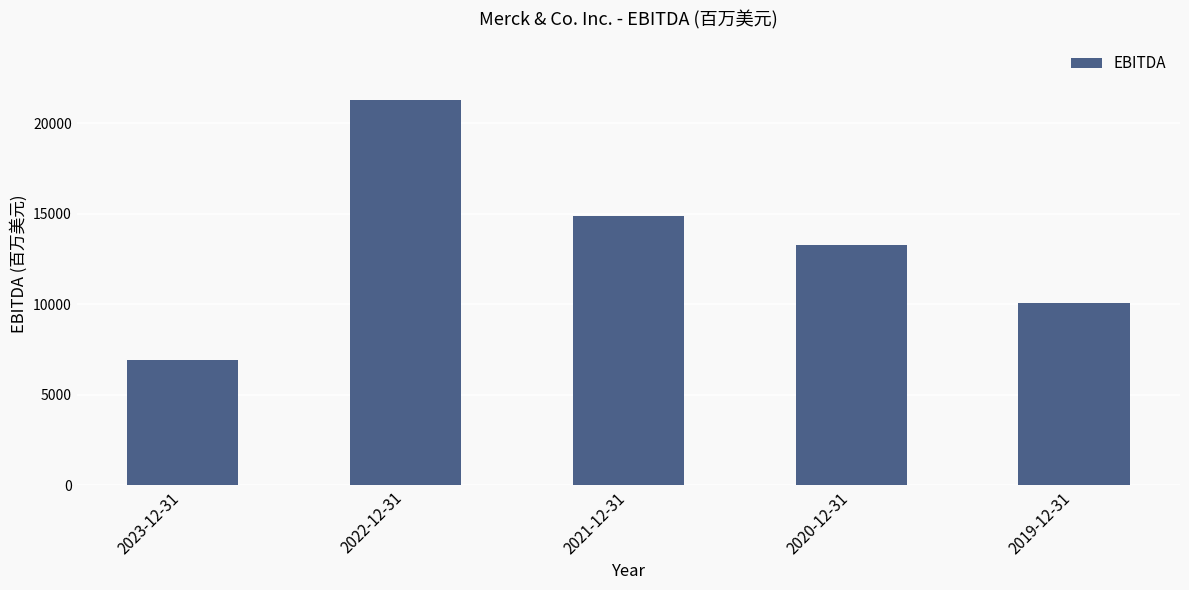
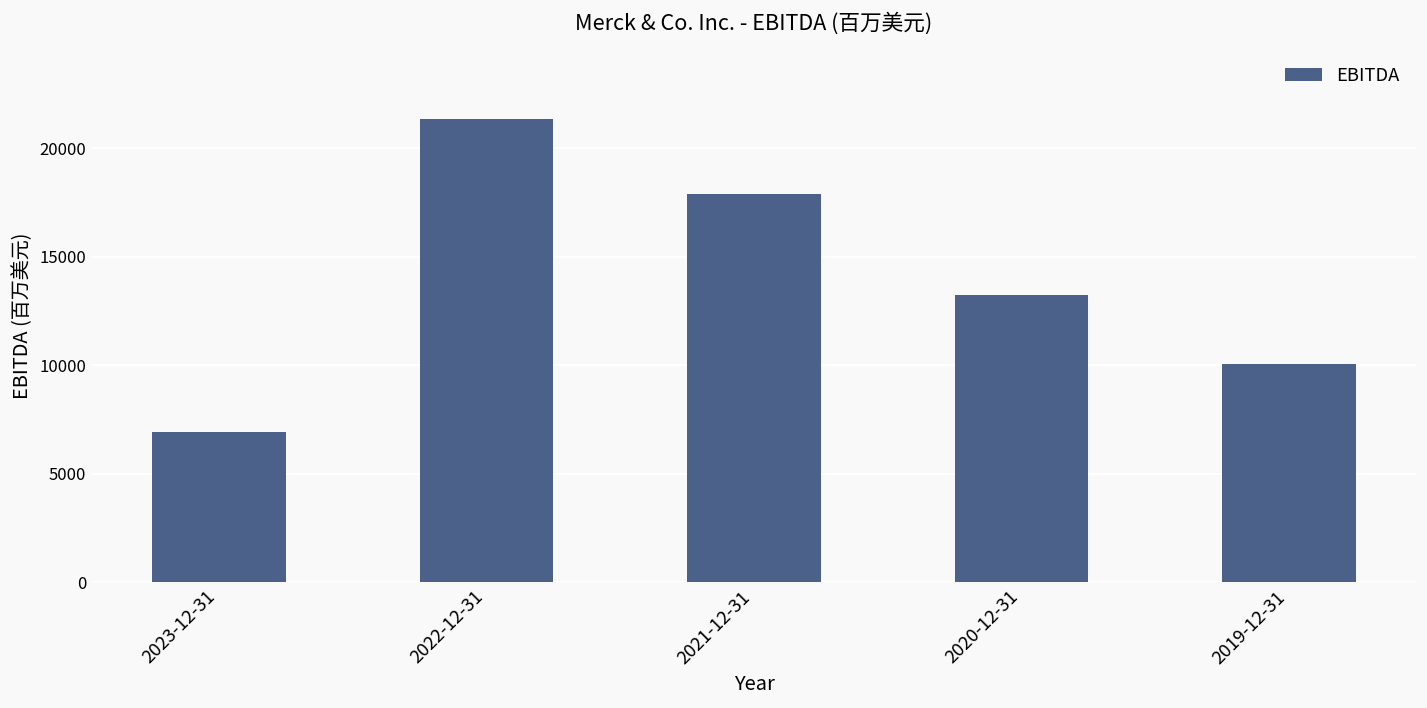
  {
    "2023-12-31": 6900,
    "2022-12-31": 21300,
-   "2021-12-31": 14900,
+   "2021-12-31": 17900,
    "2020-12-31": 13200,
    "2019-12-31": 10000
  }
